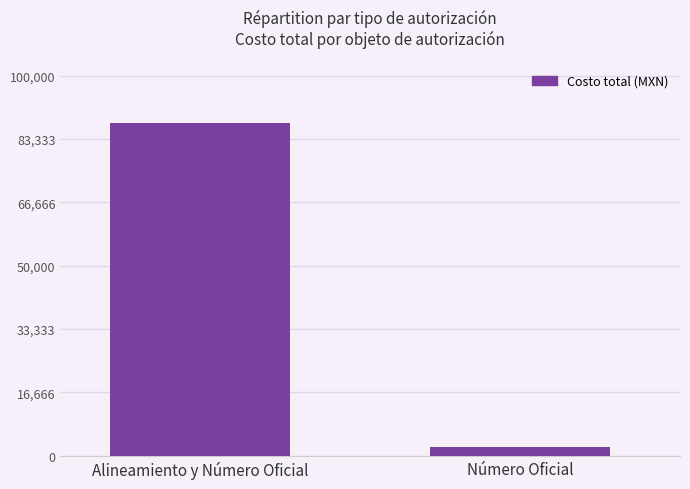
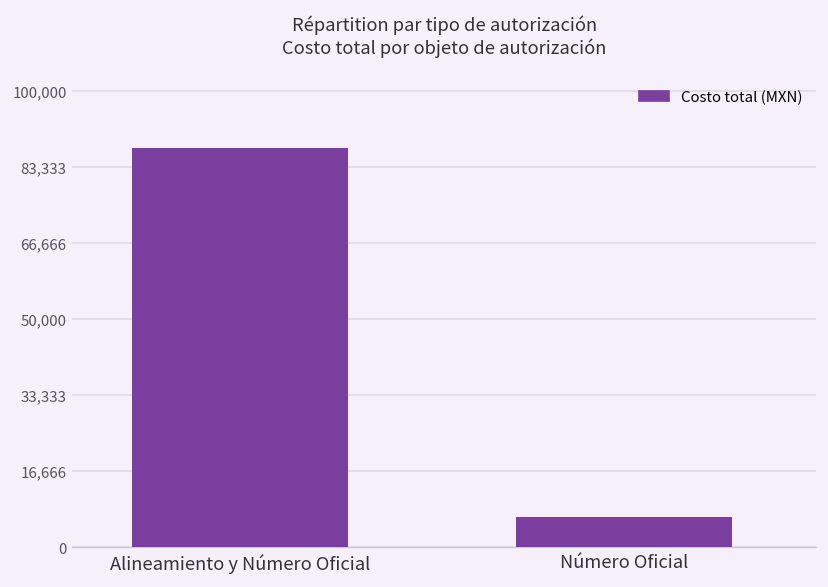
  {
    "Alineamiento y Número Oficial": "87,000",
-   "Número Oficial": "2,000"
+   "Número Oficial": "7,000"
  }
